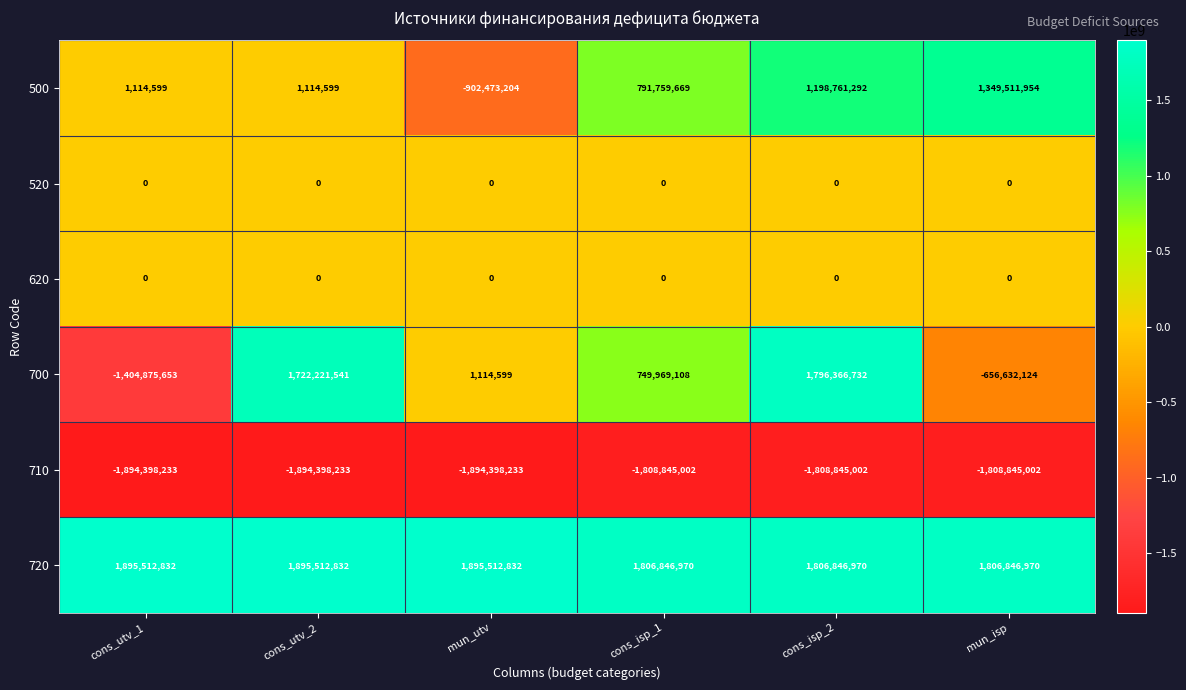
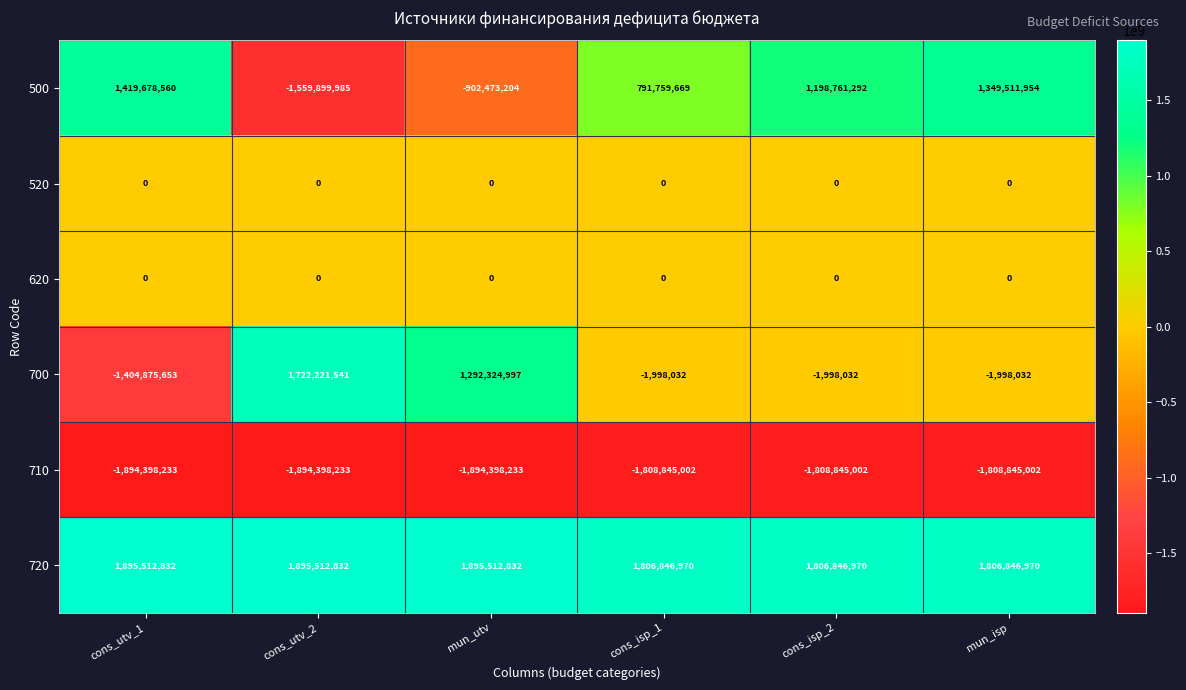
  {
    "500": {
-     "cons_utv_1": "1,114,599",
-     "cons_utv_2": "1,114,599",
+     "cons_utv_1": "1,419,678,560",
+     "cons_utv_2": "-1,559,899,985",
      "mun_utv": "-902,473,204",
      "cons_isp_1": "791,759,669",
      "cons_isp_2": "1,198,761,292",
      "mun_isp": "1,349,511,954"
    },
    "520": {
      "cons_utv_1": "0",
      "cons_utv_2": "0",
      "mun_utv": "0",
      "cons_isp_1": "0",
      "cons_isp_2": "0",
      "mun_isp": "0"
    },
    "620": {
      "cons_utv_1": "0",
      "cons_utv_2": "0",
      "mun_utv": "0",
      "cons_isp_1": "0",
      "cons_isp_2": "0",
      "mun_isp": "0"
    },
    "700": {
      "cons_utv_1": "-1,404,875,653",
      "cons_utv_2": "1,722,221,541",
-     "mun_utv": "1,114,599",
-     "cons_isp_1": "749,969,108",
-     "cons_isp_2": "1,796,366,732",
-     "mun_isp": "-656,632,124"
+     "mun_utv": "1,292,324,997",
+     "cons_isp_1": "-1,998,032",
+     "cons_isp_2": "-1,998,032",
+     "mun_isp": "-1,998,032"
    },
    "710": {
      "cons_utv_1": "-1,894,398,233",
      "cons_utv_2": "-1,894,398,233",
      "mun_utv": "-1,894,398,233",
      "cons_isp_1": "-1,808,845,002",
      "cons_isp_2": "-1,808,845,002",
      "mun_isp": "-1,808,845,002"
    },
    "720": {
      "cons_utv_1": "1,895,512,832",
      "cons_utv_2": "1,895,512,832",
      "mun_utv": "1,895,512,832",
      "cons_isp_1": "1,806,846,970",
      "cons_isp_2": "1,806,846,970",
      "mun_isp": "1,806,846,970"
    }
  }
